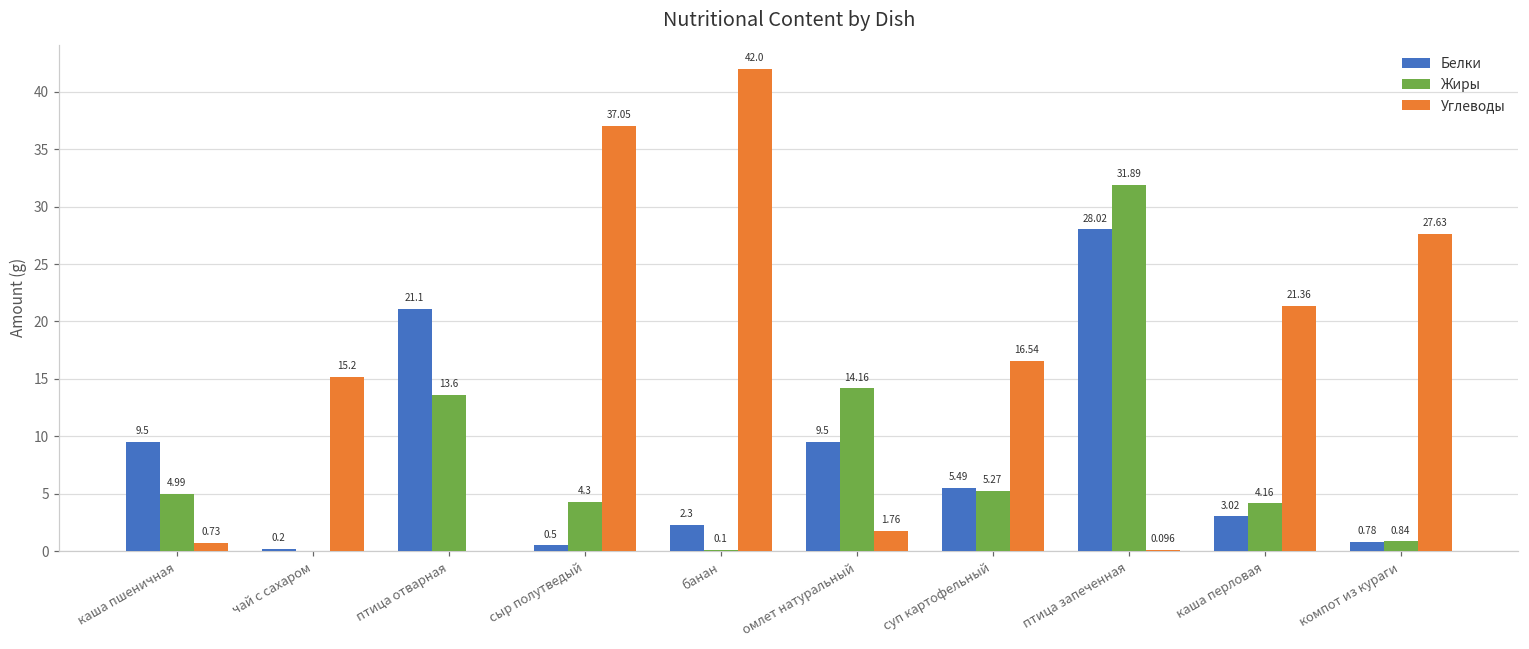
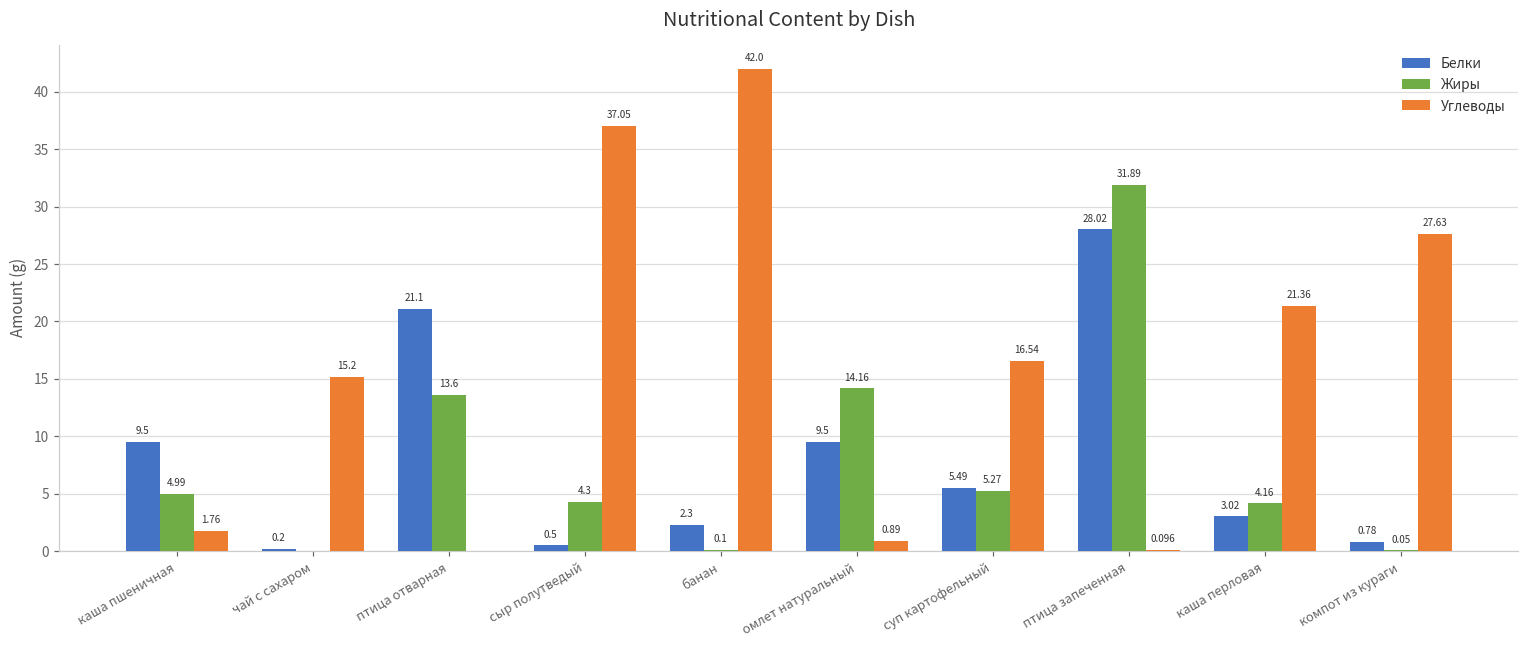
  {
    "Белки": {
      "каша пшеничная": 9.5,
      "чай с сахаром": 0.2,
      "птица отварная": 21.1,
      "сыр полутведый": 0.5,
      "банан": 2.3,
      "омлет натуральный": 9.5,
      "суп картофельный": 5.49,
      "птица запеченная": 28.02,
      "каша перловая": 3.02,
      "компот из кураги": 0.78
    },
    "Жиры": {
      "каша пшеничная": 4.99,
      "птица отварная": 13.6,
      "сыр полутведый": 4.3,
      "банан": 0.1,
      "омлет натуральный": 14.16,
      "суп картофельный": 5.27,
      "птица запеченная": 31.89,
      "каша перловая": 4.16,
-     "компот из кураги": 0.84
+     "компот из кураги": 0.05
    },
    "Углеводы": {
-     "каша пшеничная": 0.73,
+     "каша пшеничная": 1.76,
      "чай с сахаром": 15.2,
      "сыр полутведый": 37.05,
      "банан": 42.0,
-     "омлет натуральный": 1.76,
+     "омлет натуральный": 0.89,
      "суп картофельный": 16.54,
      "птица запеченная": 0.096,
      "каша перловая": 21.36,
      "компот из кураги": 27.63
    }
  }
